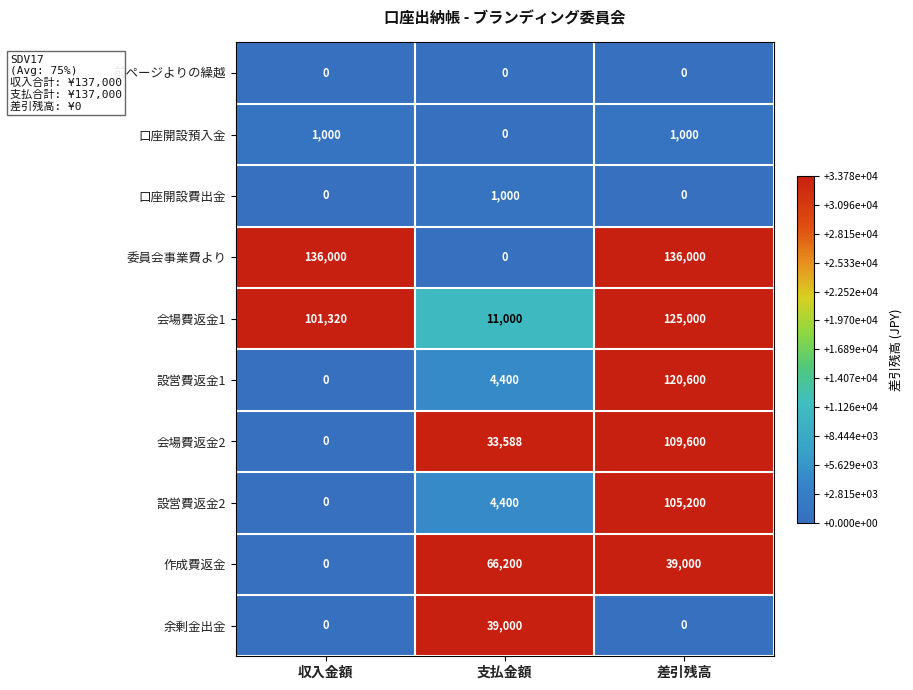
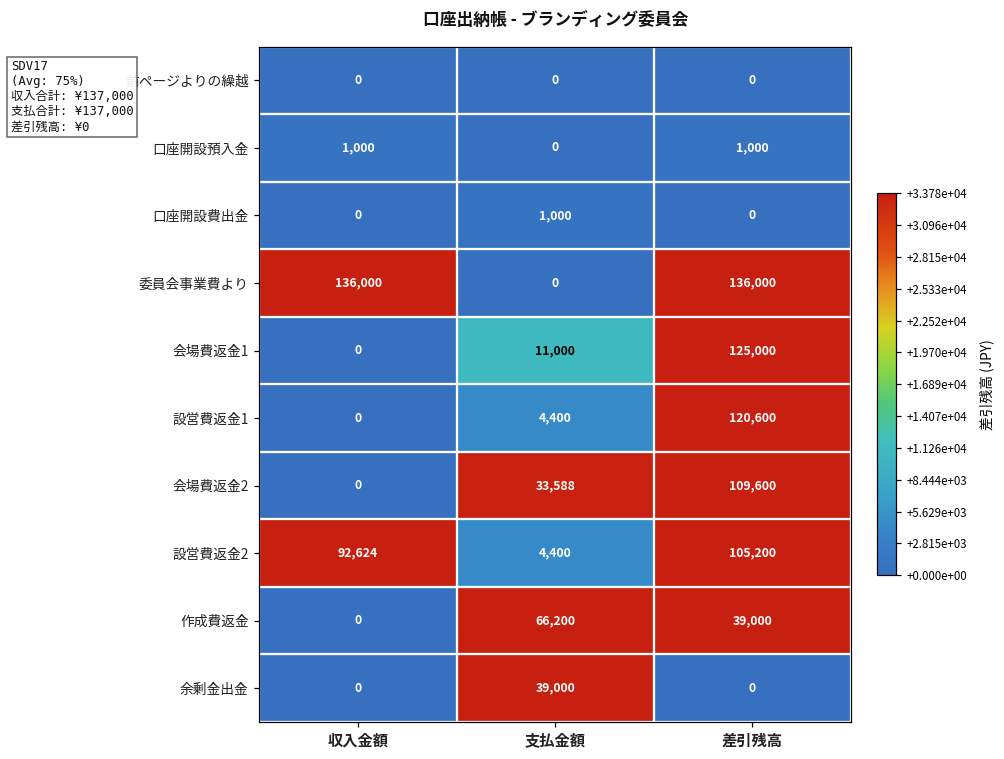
  {
    "前ページよりの繰越": {
      "収入金額": "0",
      "支払金額": "0",
      "差引残高": "0"
    },
    "口座開設預入金": {
      "収入金額": "1,000",
      "支払金額": "0",
      "差引残高": "1,000"
    },
    "口座開設費出金": {
      "収入金額": "0",
      "支払金額": "1,000",
      "差引残高": "0"
    },
    "委員会事業費より": {
      "収入金額": "136,000",
      "支払金額": "0",
      "差引残高": "136,000"
    },
    "会場費返金1": {
-     "収入金額": "101,320",
+     "収入金額": "0",
      "支払金額": "11,000",
      "差引残高": "125,000"
    },
    "設営費返金1": {
      "収入金額": "0",
      "支払金額": "4,400",
      "差引残高": "120,600"
    },
    "会場費返金2": {
      "収入金額": "0",
      "支払金額": "33,588",
      "差引残高": "109,600"
    },
    "設営費返金2": {
-     "収入金額": "0",
+     "収入金額": "92,624",
      "支払金額": "4,400",
      "差引残高": "105,200"
    },
    "作成費返金": {
      "収入金額": "0",
      "支払金額": "66,200",
      "差引残高": "39,000"
    },
    "余剰金出金": {
      "収入金額": "0",
      "支払金額": "39,000",
      "差引残高": "0"
    }
  }
